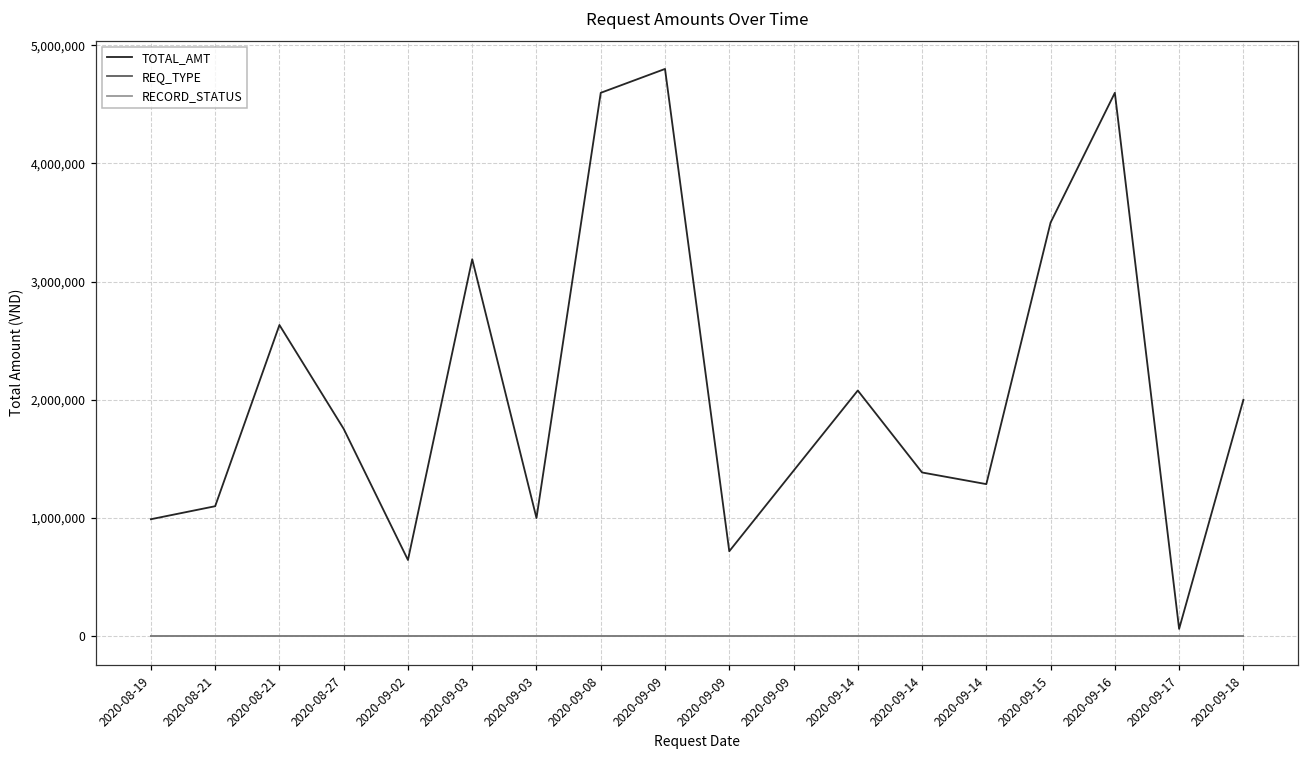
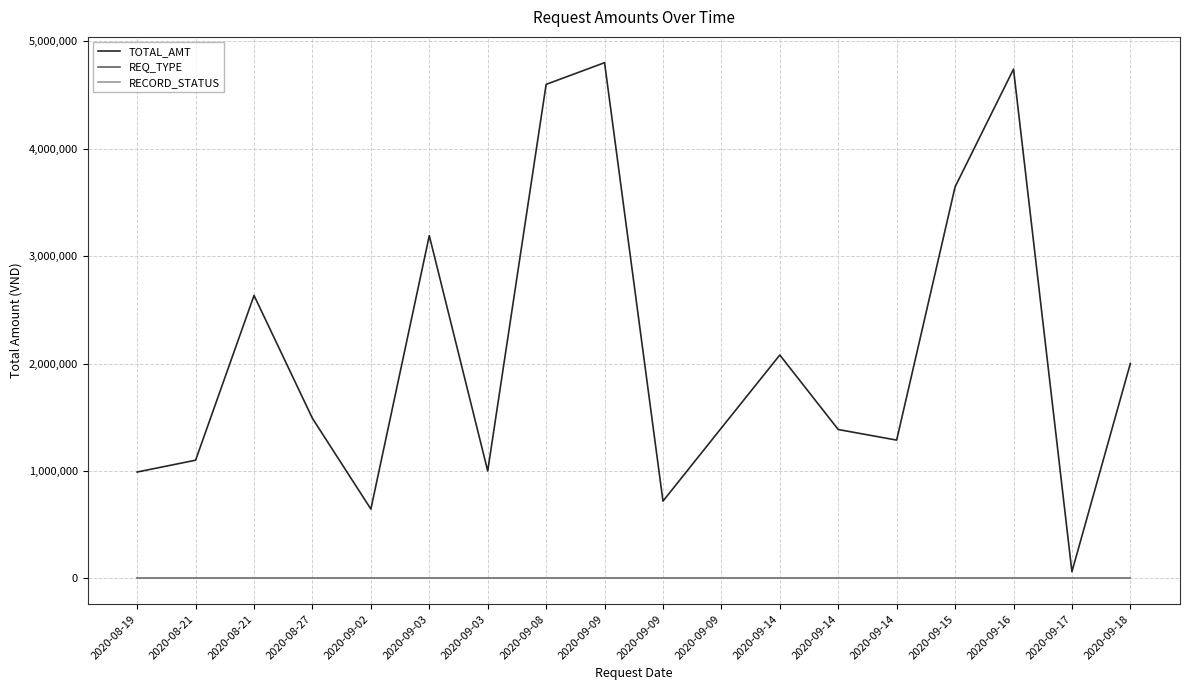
  {
    "TOTAL_AMT": {
      "2020-08-19": "990,000",
-     "2020-08-27": "1,750,000",
+     "2020-08-27": "1,490,000",
      "2020-09-02": "650,000",
      "2020-09-08": "4,600,000",
-     "2020-09-15": "3,500,000",
-     "2020-09-16": "4,600,000",
+     "2020-09-15": "3,640,000",
+     "2020-09-16": "4,740,000",
      "2020-09-17": "60,000",
      "2020-09-18": "2,000,000"
    },
    "RECORD_STATUS": {
      "2020-08-19": "0",
      "2020-08-27": "0",
      "2020-09-02": "0",
      "2020-09-08": "0",
      "2020-09-15": "0",
      "2020-09-16": "0",
      "2020-09-17": "0",
      "2020-09-18": "0"
    }
  }
